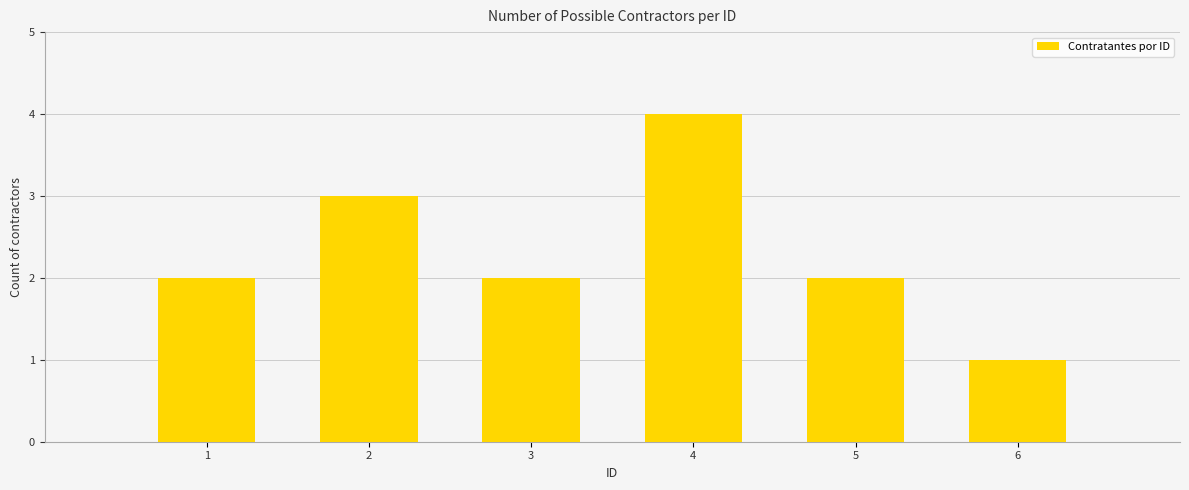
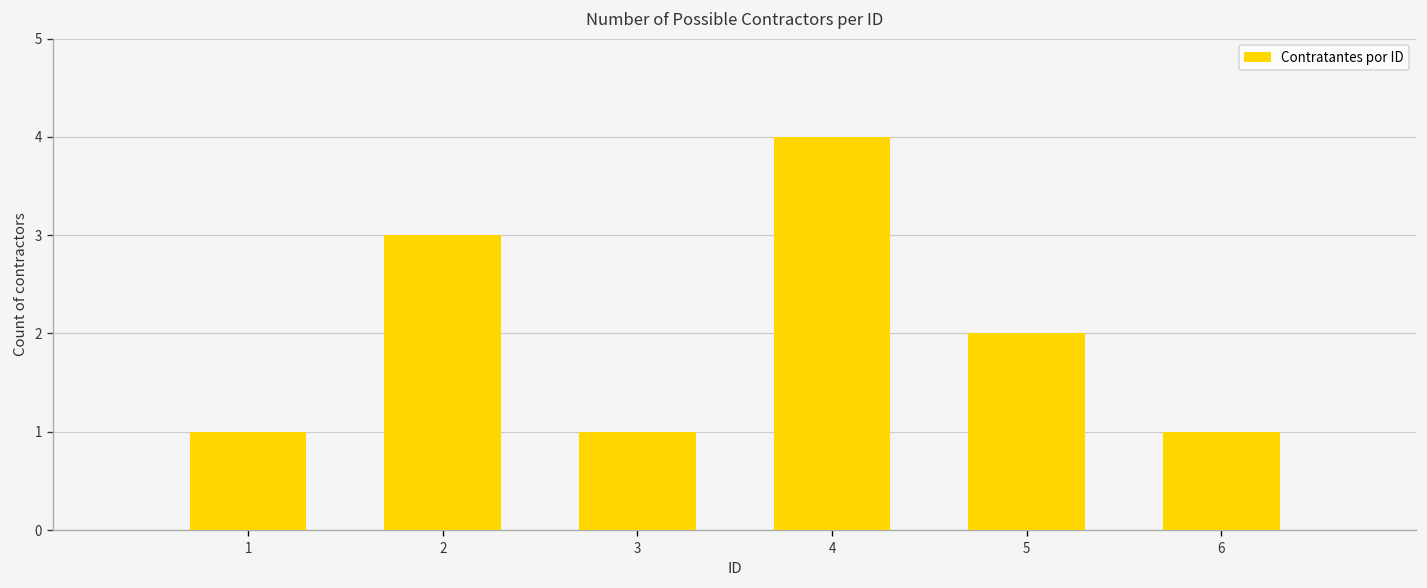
  {
-   "1": 2,
+   "1": 1,
    "2": 3,
-   "3": 2,
+   "3": 1,
    "4": 4,
    "5": 2,
    "6": 1
  }
